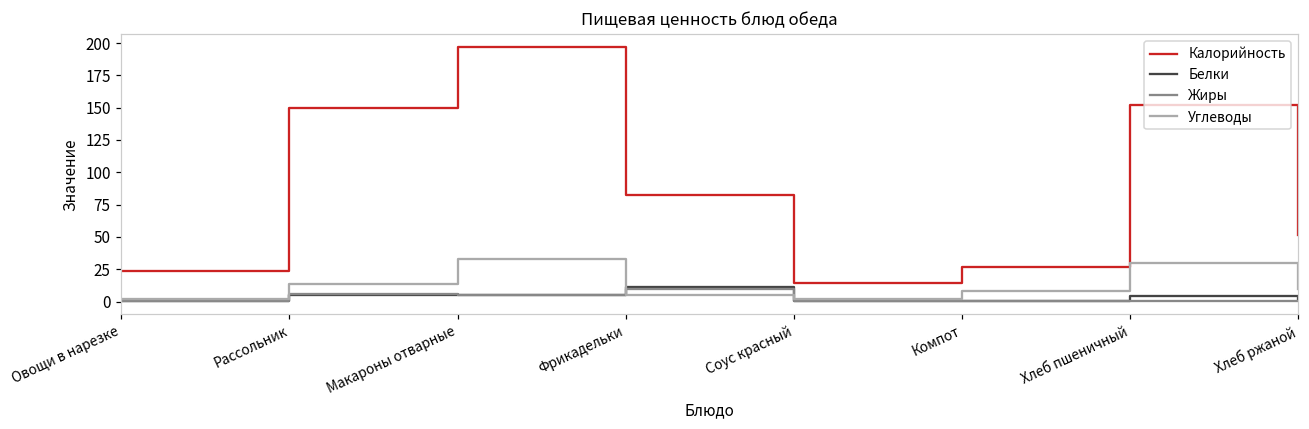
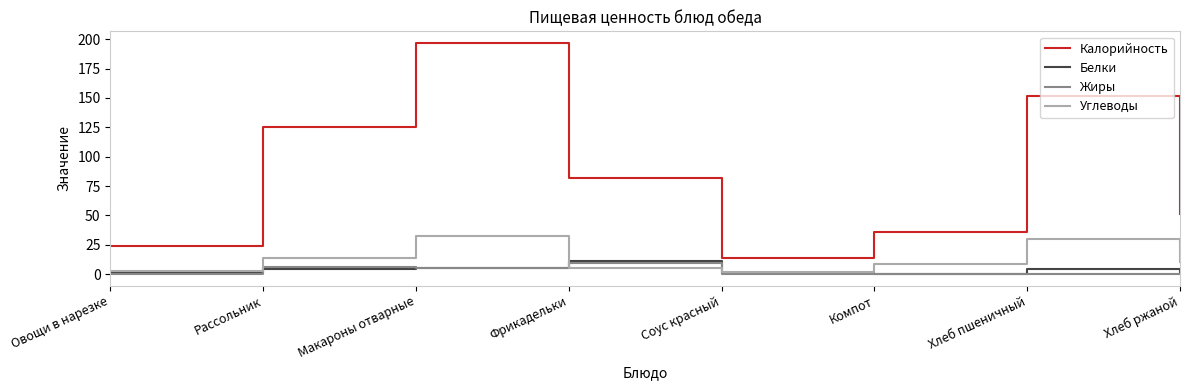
  {
    "Калорийность": {
      "Овощи в нарезке": 24,
-     "Рассольник": 150,
+     "Рассольник": 126,
      "Макароны отварные": 197,
      "Фрикадельки": 82,
      "Соус красный": 14,
-     "Компот": 27,
+     "Компот": 36,
      "Хлеб пшеничный": 152,
      "Хлеб ржаной": 51
    },
    "Белки": {
      "Хлеб пшеничный": 5
    }
  }
